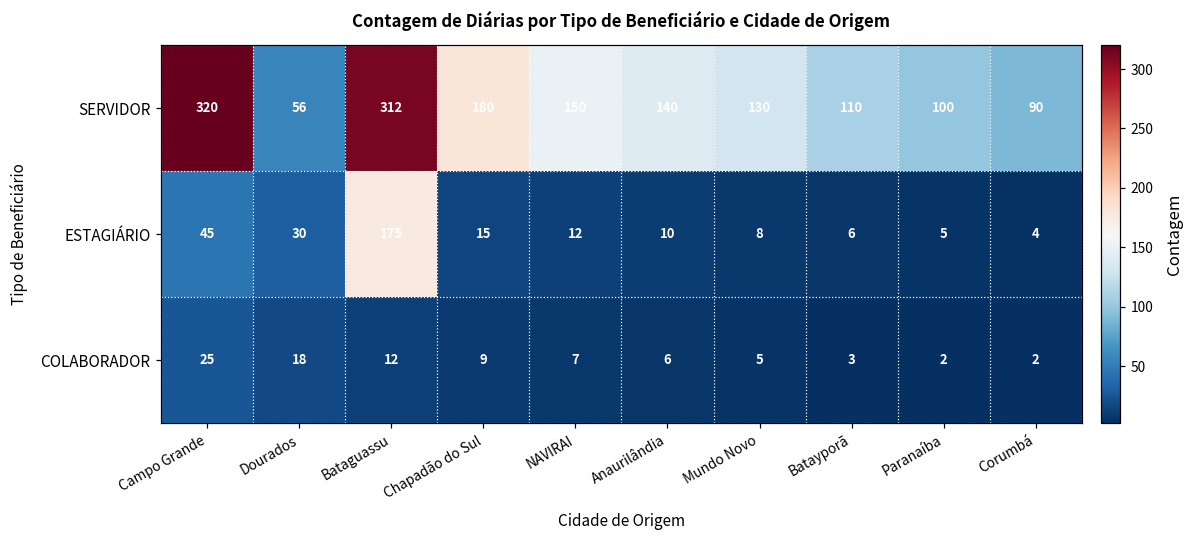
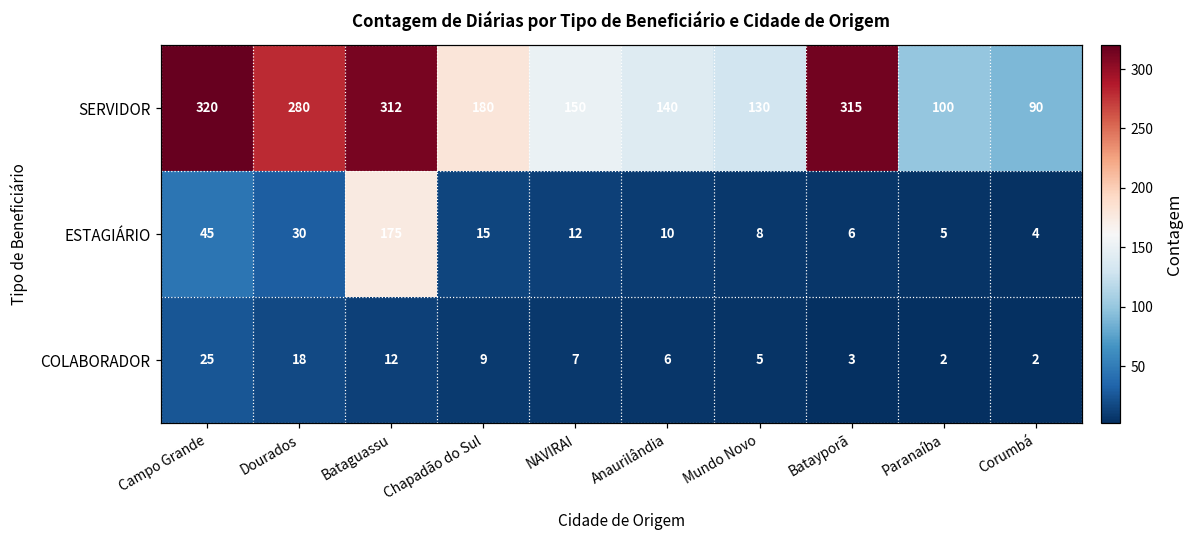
  {
    "SERVIDOR": {
      "Campo Grande": 320,
-     "Dourados": 56,
+     "Dourados": 280,
      "Bataguassu": 312,
-     "Batayporã": 110,
+     "Batayporã": 315,
      "Paranaíba": 100,
      "Corumbá": 90
    },
    "ESTAGIÁRIO": {
      "Campo Grande": 45,
      "Dourados": 30,
      "Chapadão do Sul": 15,
      "NAVIRAI": 12,
      "Anaurilândia": 10,
      "Mundo Novo": 8,
      "Batayporã": 6,
      "Paranaíba": 5,
      "Corumbá": 4
    },
    "COLABORADOR": {
      "Campo Grande": 25,
      "Dourados": 18,
      "Bataguassu": 12,
      "Chapadão do Sul": 9,
      "NAVIRAI": 7,
      "Anaurilândia": 6,
      "Mundo Novo": 5,
      "Batayporã": 3,
      "Paranaíba": 2,
      "Corumbá": 2
    }
  }
